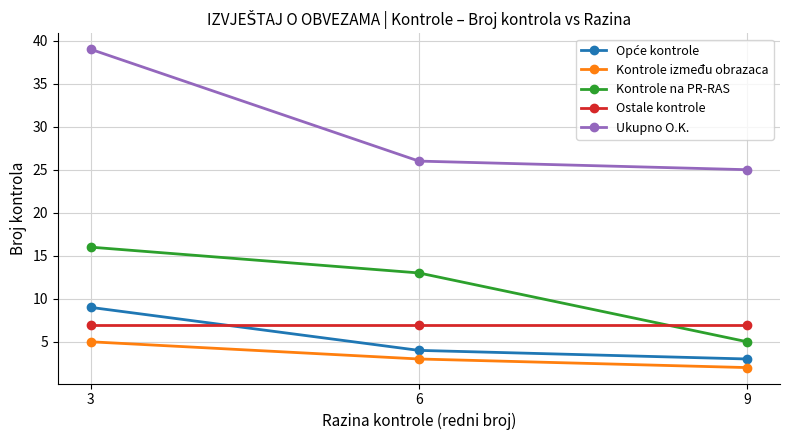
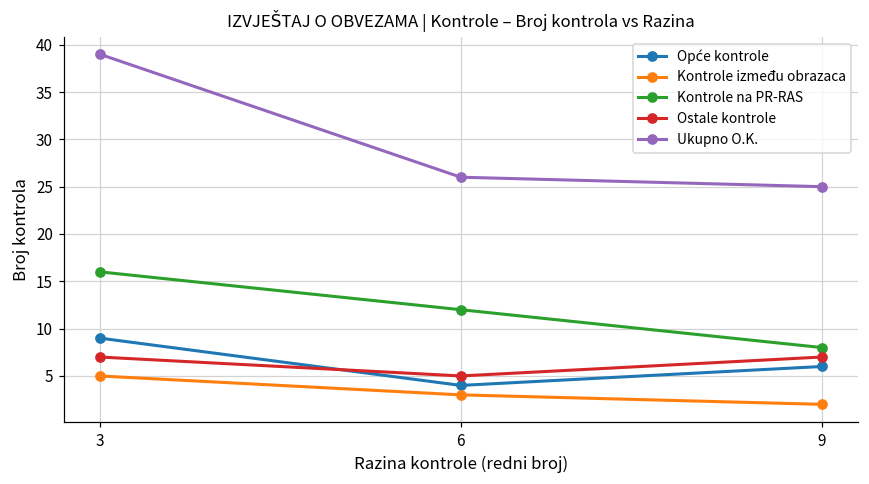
  {
    "Opće kontrole": {
      "3": 9,
      "6": 4,
-     "9": 3
+     "9": 6
    },
    "Kontrole između obrazaca": {
      "3": 5,
      "6": 3,
      "9": 2
    },
    "Kontrole na PR-RAS": {
      "3": 16,
-     "6": 13,
-     "9": 5
+     "6": 12,
+     "9": 8
    },
    "Ostale kontrole": {
      "3": 7,
-     "6": 7,
+     "6": 5,
      "9": 7
    },
    "Ukupno O.K.": {
      "3": 39,
      "6": 26,
      "9": 25
    }
  }
